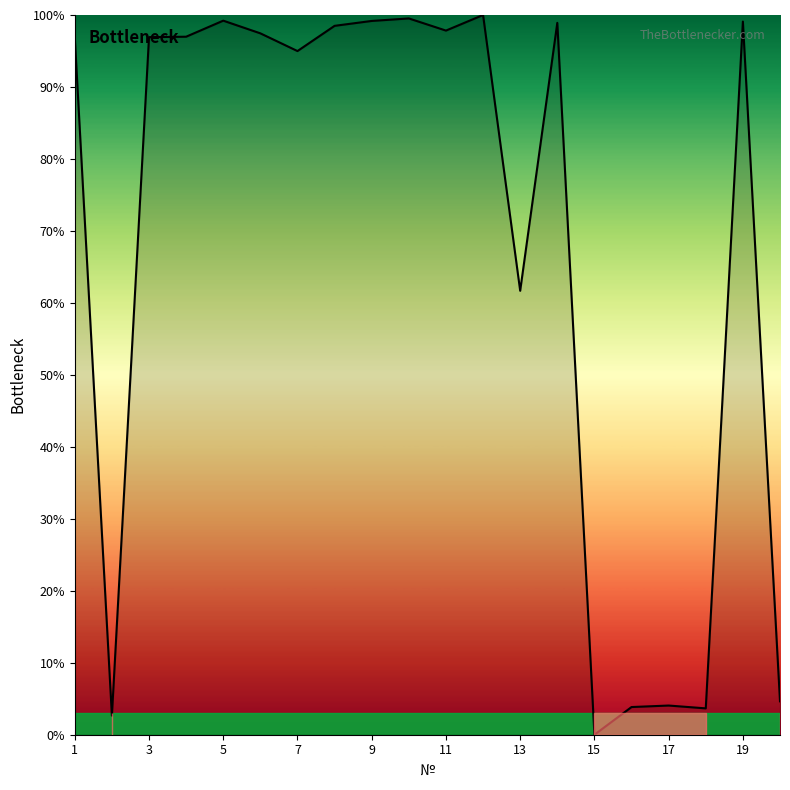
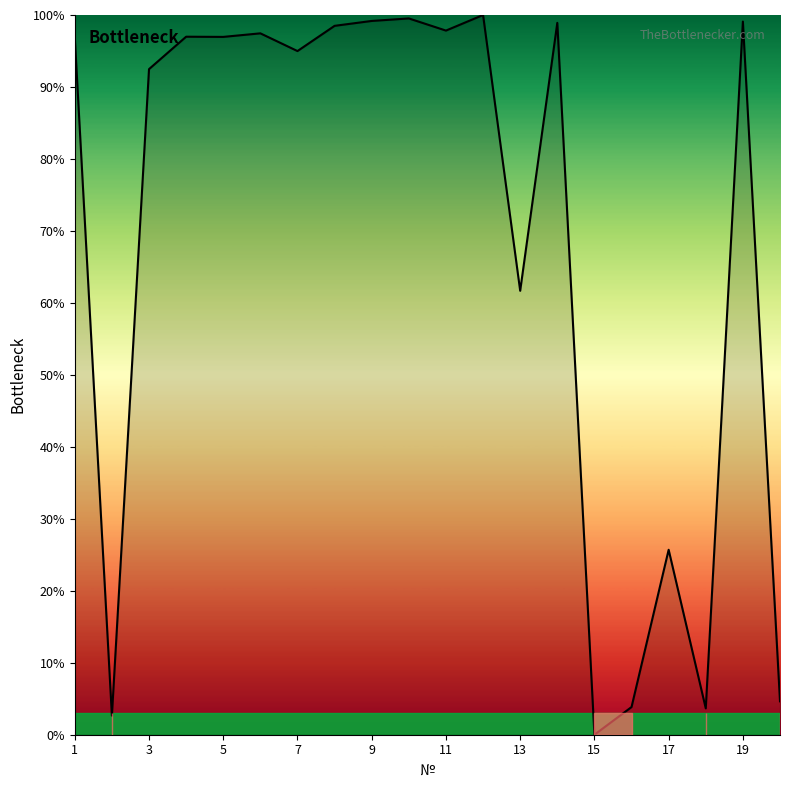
  {
    "1": "97%",
-   "3": "97%",
-   "5": "99%",
+   "3": "92%",
+   "5": "97%",
    "7": "95%",
    "9": "99%",
    "11": "98%",
    "13": "62%",
-   "17": "4%",
+   "17": "26%",
    "19": "99%"
  }
